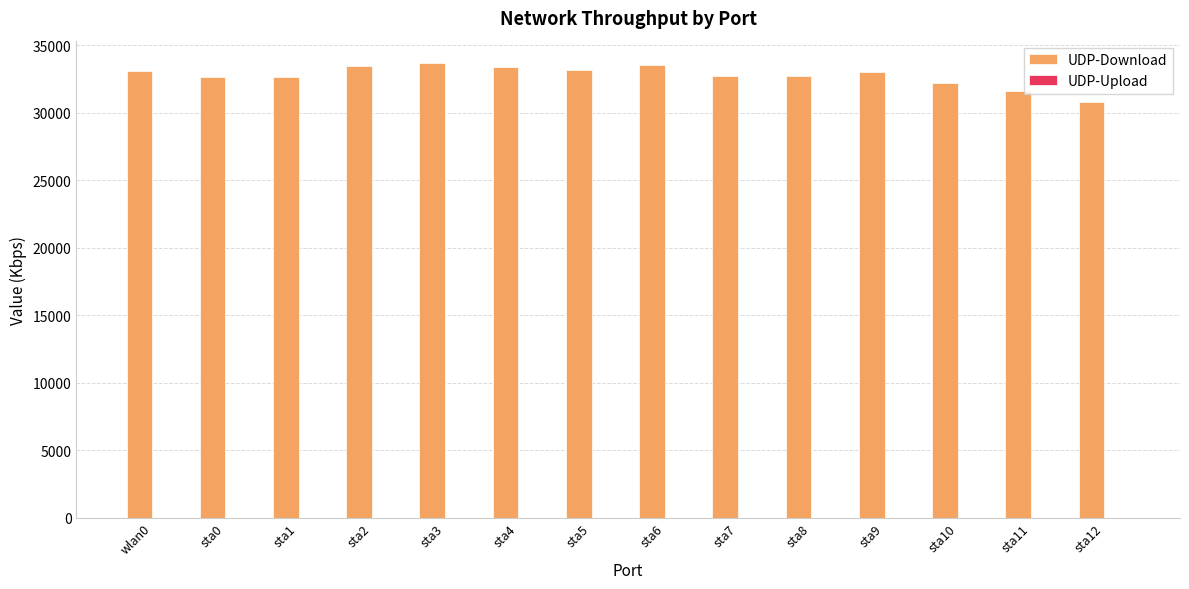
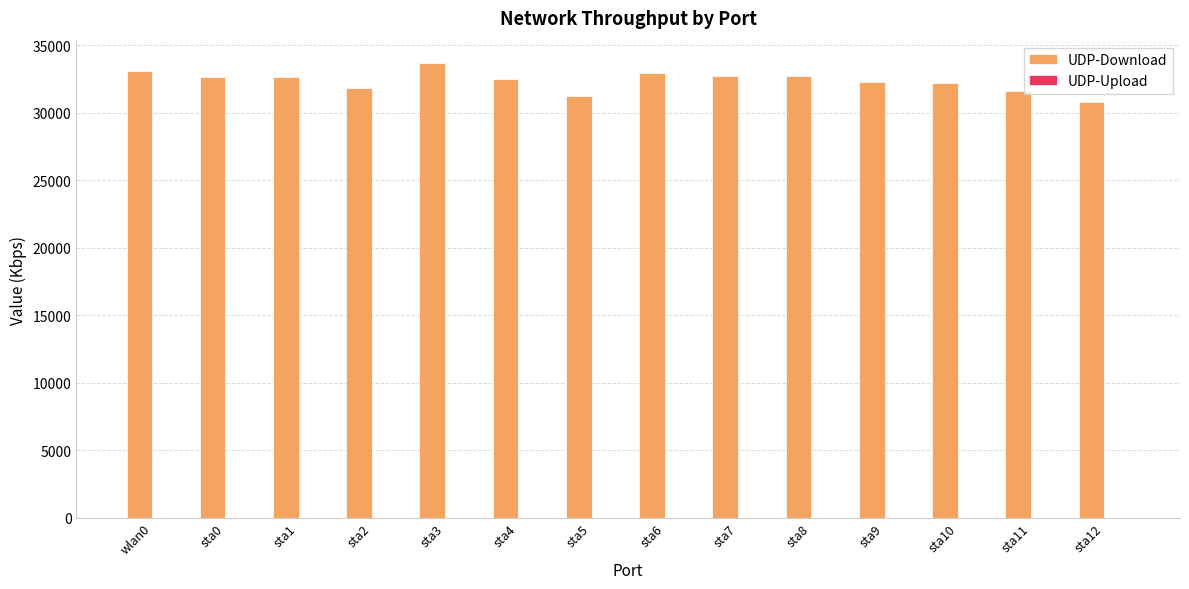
  {
    "UDP-Download": {
      "wlan0": 33100,
      "sta0": 32600,
      "sta1": 32700,
-     "sta2": 33400,
+     "sta2": 31800,
      "sta3": 33600,
-     "sta4": 33400,
-     "sta5": 33200,
-     "sta6": 33500,
+     "sta4": 32500,
+     "sta5": 31200,
+     "sta6": 32900,
      "sta7": 32700,
      "sta8": 32700,
-     "sta9": 33000,
+     "sta9": 32300,
      "sta10": 32200,
      "sta11": 31600,
      "sta12": 30800
    },
    "UDP-Upload": {
      "wlan0": 0,
      "sta0": 0,
      "sta1": 0,
      "sta2": 0,
      "sta3": 0,
      "sta4": 0,
      "sta5": 0,
      "sta6": 0,
      "sta7": 0,
      "sta8": 0,
      "sta9": 0,
      "sta10": 0,
      "sta11": 0,
      "sta12": 0
    }
  }
